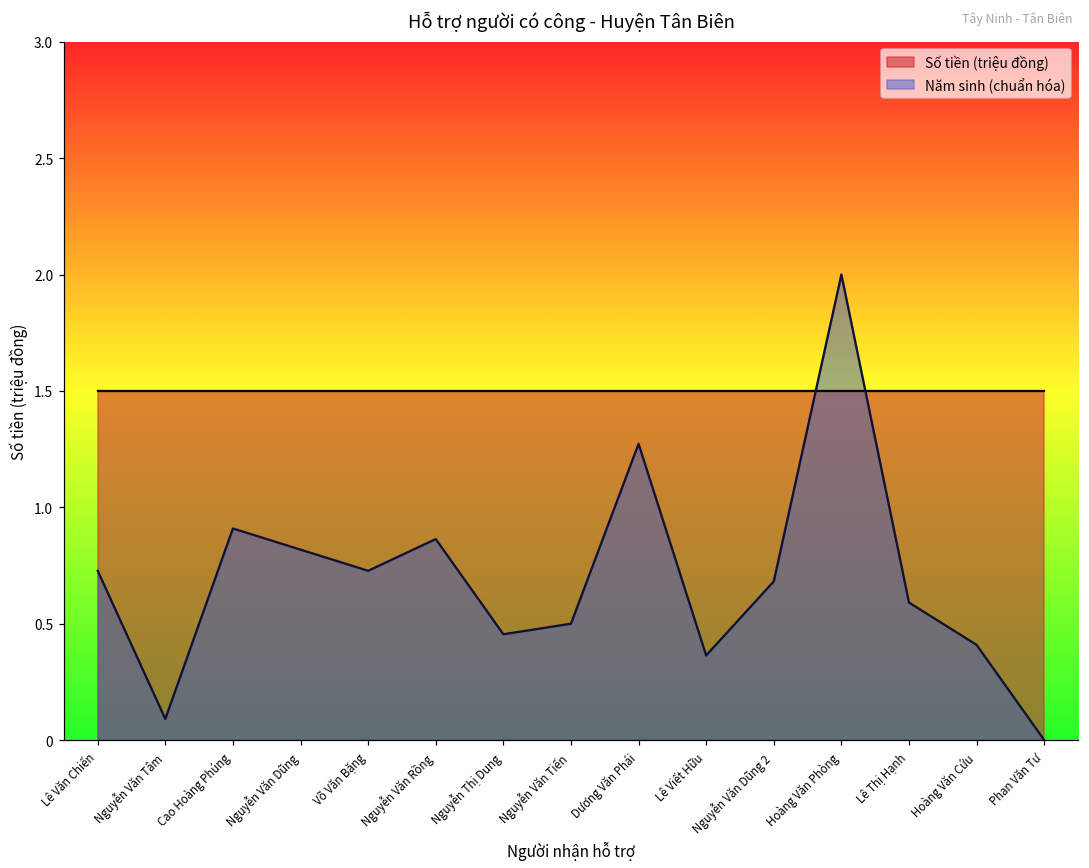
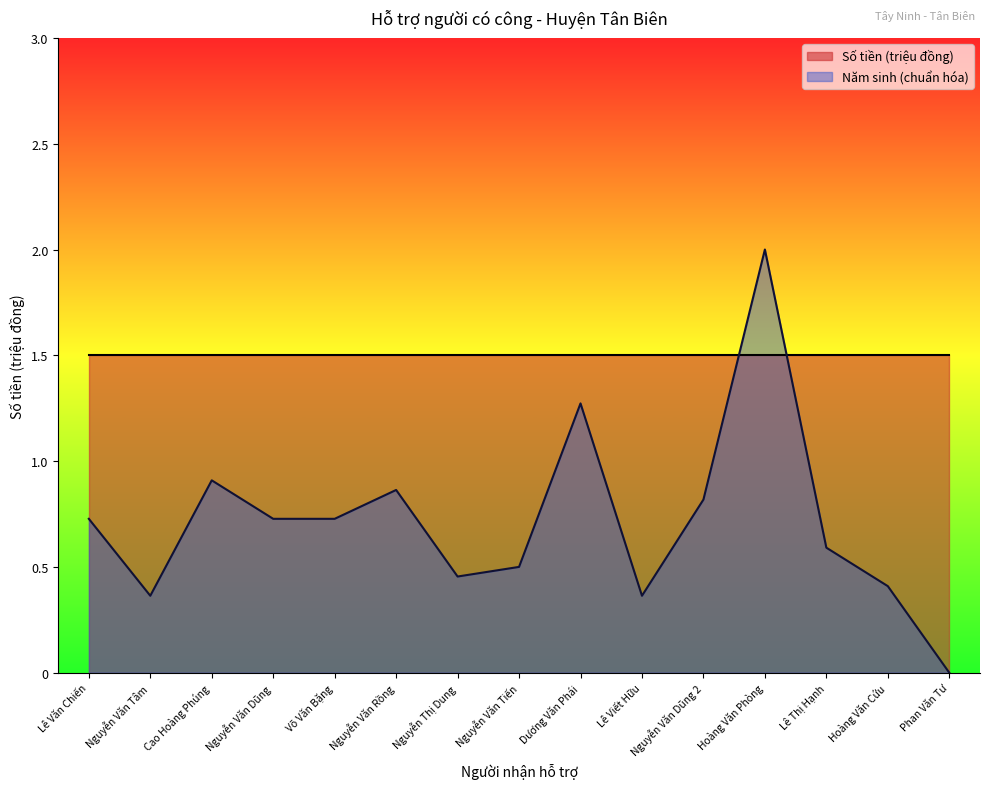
  {
    "Số tiền (triệu đồng)": {
      "Lê Văn Chiến": 1.50,
      "Nguyễn Văn Tâm": 1.50,
      "Cao Hoàng Phúng": 1.50,
      "Nguyễn Văn Dũng": 1.50,
      "Võ Văn Bặng": 1.50,
      "Nguyễn Văn Rồng": 1.50,
      "Nguyễn Thị Dung": 1.50,
      "Nguyễn Văn Tiến": 1.50,
      "Dương Văn Phái": 1.50,
      "Lê Viết Hữu": 1.50,
      "Nguyễn Văn Dũng 2": 1.50,
      "Hoàng Văn Phòng": 1.50,
      "Lê Thị Hạnh": 1.50,
      "Hoàng Văn Cứu": 1.50,
      "Phan Văn Tư": 1.50
    },
    "Năm sinh (chuẩn hóa)": {
      "Lê Văn Chiến": 0.73,
-     "Nguyễn Văn Tâm": 0.09,
+     "Nguyễn Văn Tâm": 0.36,
      "Cao Hoàng Phúng": 0.91,
-     "Nguyễn Văn Dũng": 0.82,
+     "Nguyễn Văn Dũng": 0.73,
      "Võ Văn Bặng": 0.73,
      "Nguyễn Văn Rồng": 0.86,
      "Nguyễn Thị Dung": 0.45,
      "Nguyễn Văn Tiến": 0.50,
      "Dương Văn Phái": 1.27,
      "Lê Viết Hữu": 0.36,
-     "Nguyễn Văn Dũng 2": 0.68,
+     "Nguyễn Văn Dũng 2": 0.82,
      "Hoàng Văn Phòng": 2.00,
      "Lê Thị Hạnh": 0.59,
      "Hoàng Văn Cứu": 0.41,
      "Phan Văn Tư": 0.00
    }
  }
